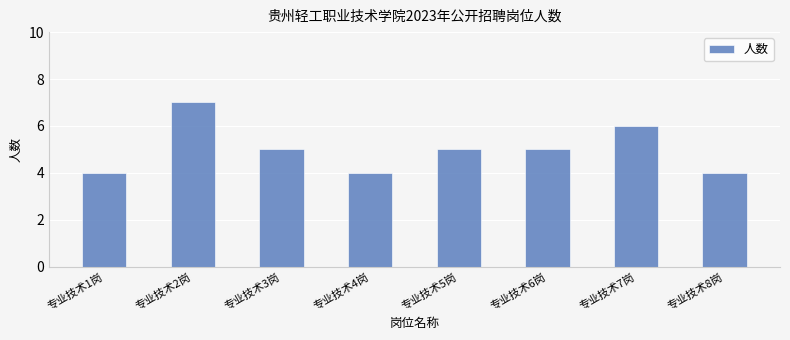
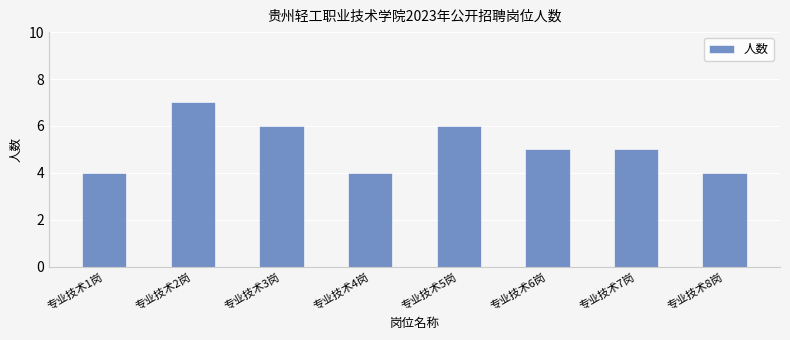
  {
    "专业技术1岗": 4,
    "专业技术2岗": 7,
-   "专业技术3岗": 5,
+   "专业技术3岗": 6,
    "专业技术4岗": 4,
-   "专业技术5岗": 5,
+   "专业技术5岗": 6,
    "专业技术6岗": 5,
-   "专业技术7岗": 6,
+   "专业技术7岗": 5,
    "专业技术8岗": 4
  }
